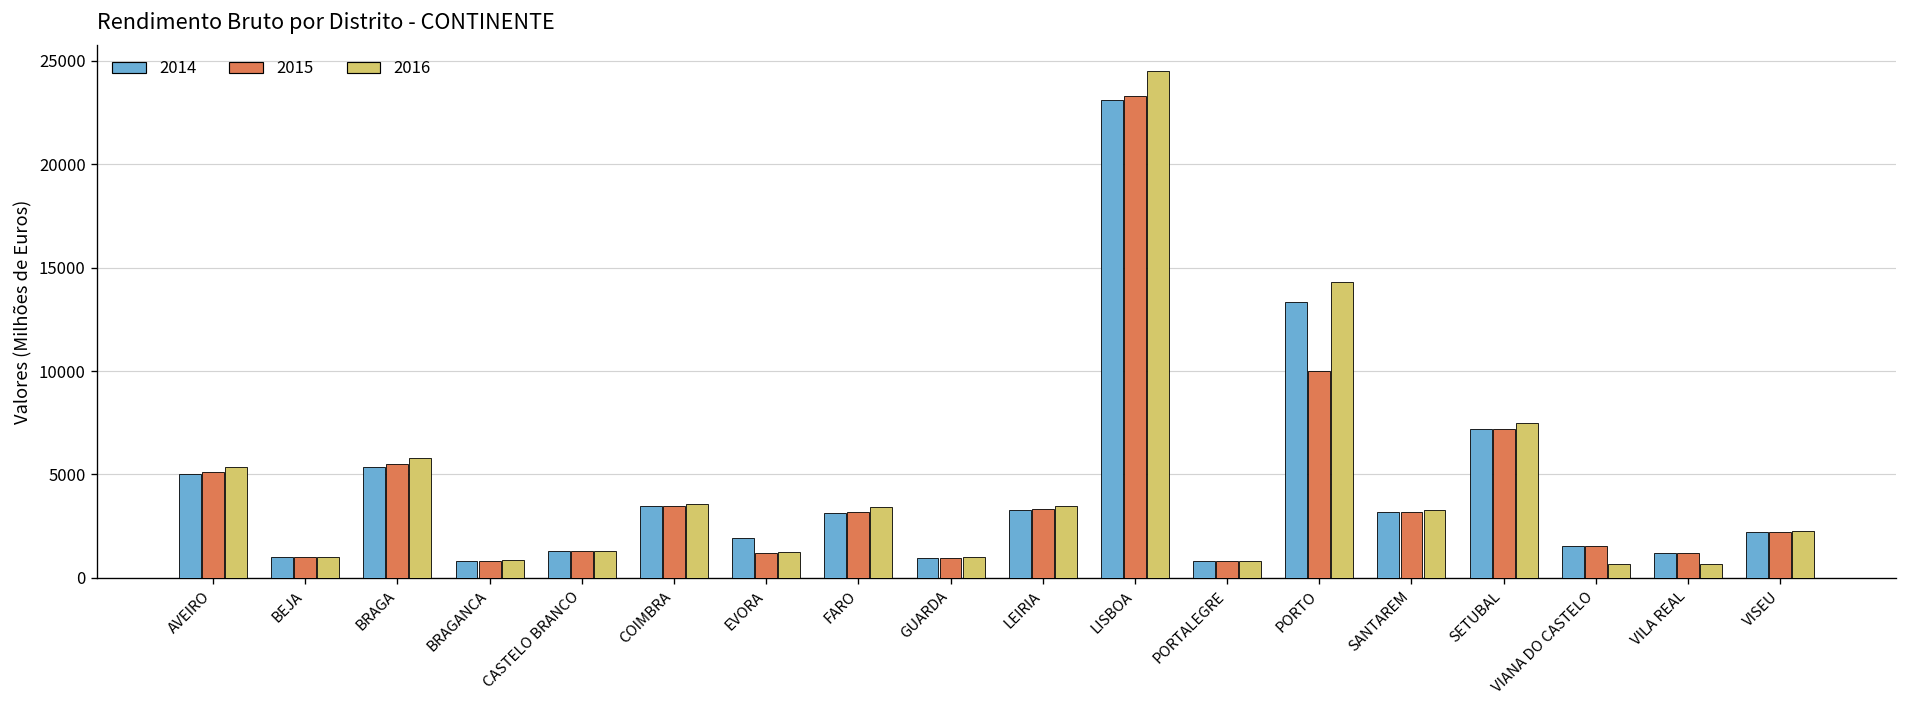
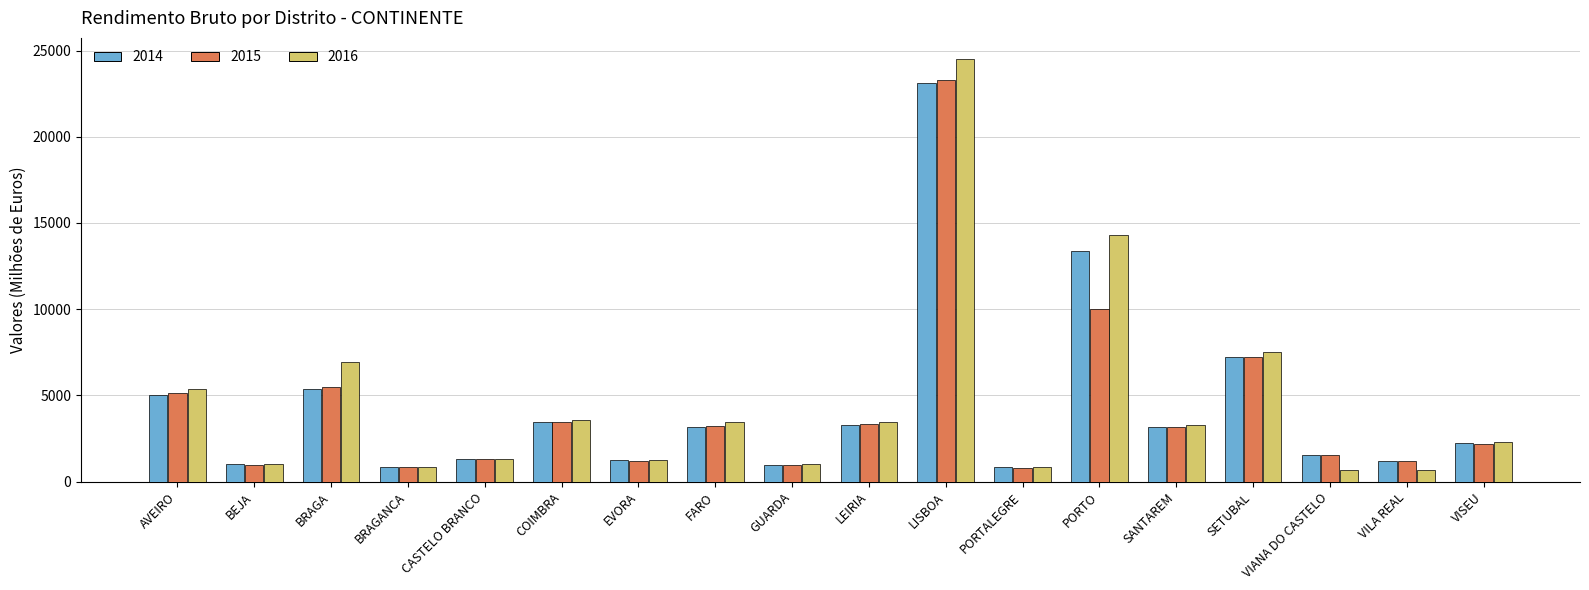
  {
    "2014": {
      "AVEIRO": 5000,
      "BEJA": 1000,
      "BRAGA": 5400,
      "BRAGANCA": 800,
      "CASTELO BRANCO": 1300,
      "COIMBRA": 3500,
-     "EVORA": 1900,
+     "EVORA": 1200,
      "FARO": 3100,
      "GUARDA": 1000,
      "LEIRIA": 3300,
      "LISBOA": 23100,
      "PORTALEGRE": 800,
      "PORTO": 13400,
      "SANTAREM": 3200,
      "SETUBAL": 7200,
      "VIANA DO CASTELO": 1500,
      "VILA REAL": 1200,
      "VISEU": 2200
    },
    "2015": {
      "AVEIRO": 5100,
      "BEJA": 1000,
      "BRAGA": 5500,
      "BRAGANCA": 800,
      "CASTELO BRANCO": 1300,
      "COIMBRA": 3500,
      "EVORA": 1200,
      "FARO": 3200,
      "GUARDA": 1000,
      "LEIRIA": 3300,
      "LISBOA": 23300,
      "PORTALEGRE": 800,
      "PORTO": 10000,
      "SANTAREM": 3200,
      "SETUBAL": 7200,
      "VIANA DO CASTELO": 1500,
      "VILA REAL": 1200,
      "VISEU": 2200
    },
    "2016": {
      "AVEIRO": 5400,
      "BEJA": 1000,
-     "BRAGA": 5800,
+     "BRAGA": 6900,
      "BRAGANCA": 800,
      "CASTELO BRANCO": 1300,
      "COIMBRA": 3600,
      "EVORA": 1200,
      "FARO": 3500,
      "GUARDA": 1000,
      "LEIRIA": 3500,
      "LISBOA": 24500,
      "PORTALEGRE": 800,
      "PORTO": 14300,
      "SANTAREM": 3300,
      "SETUBAL": 7500,
      "VIANA DO CASTELO": 700,
      "VILA REAL": 700,
      "VISEU": 2300
    }
  }
